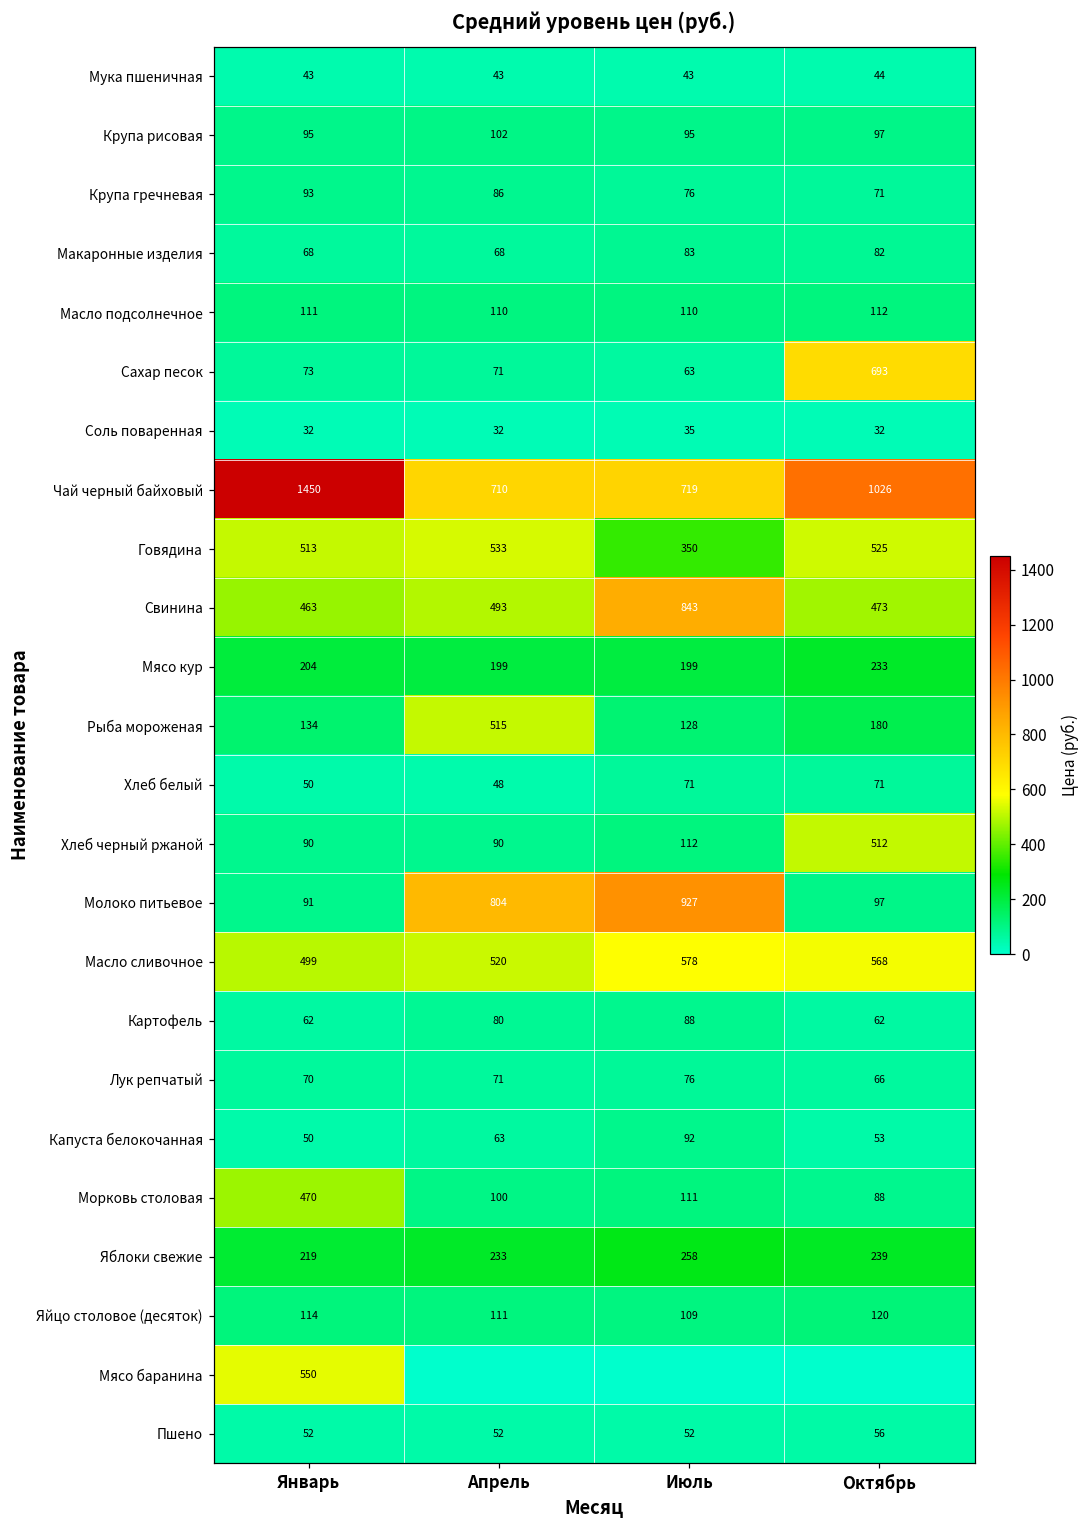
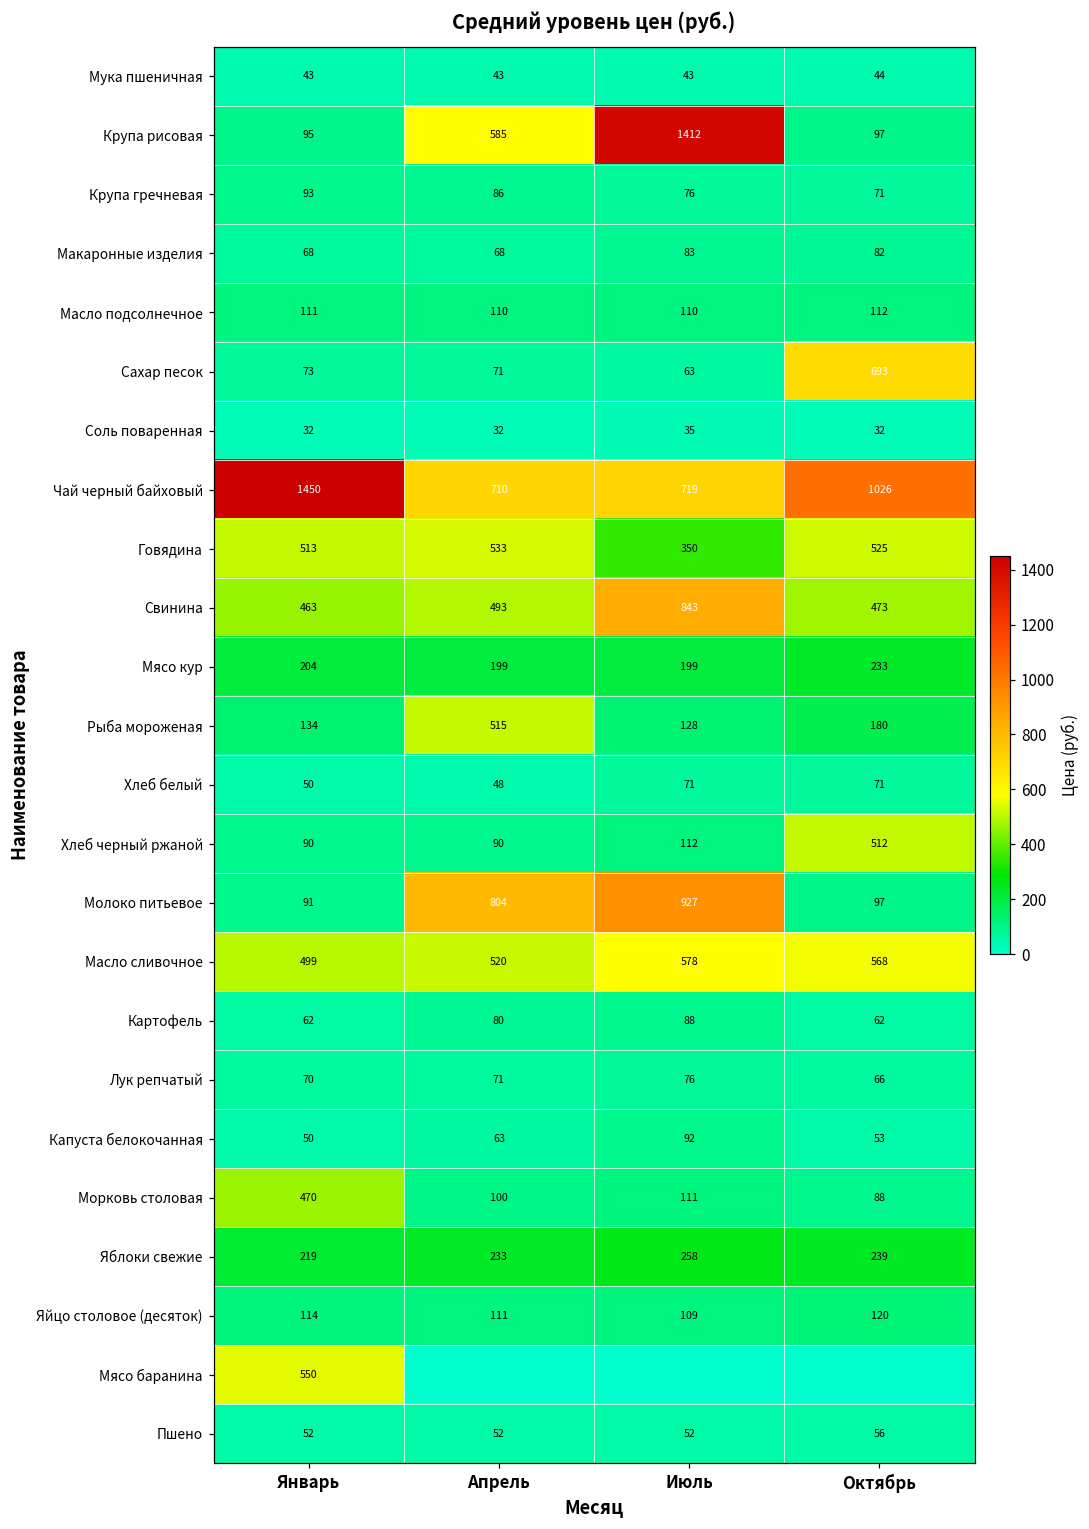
  {
    "Мука пшеничная": {
      "Январь": 43,
      "Апрель": 43,
      "Июль": 43,
      "Октябрь": 44
    },
    "Крупа рисовая": {
      "Январь": 95,
-     "Апрель": 102,
-     "Июль": 95,
+     "Апрель": 585,
+     "Июль": 1412,
      "Октябрь": 97
    },
    "Крупа гречневая": {
      "Январь": 93,
      "Апрель": 86,
      "Июль": 76,
      "Октябрь": 71
    },
    "Макаронные изделия": {
      "Январь": 68,
      "Апрель": 68,
      "Июль": 83,
      "Октябрь": 82
    },
    "Масло подсолнечное": {
      "Январь": 111,
      "Апрель": 110,
      "Июль": 110,
      "Октябрь": 112
    },
    "Сахар песок": {
      "Январь": 73,
      "Апрель": 71,
      "Июль": 63,
      "Октябрь": 693
    },
    "Соль поваренная": {
      "Январь": 32,
      "Апрель": 32,
      "Июль": 35,
      "Октябрь": 32
    },
    "Чай черный байховый": {
      "Январь": 1450,
      "Апрель": 710,
      "Июль": 719,
      "Октябрь": 1026
    },
    "Говядина": {
      "Январь": 513,
      "Апрель": 533,
      "Июль": 350,
      "Октябрь": 525
    },
    "Свинина": {
      "Январь": 463,
      "Апрель": 493,
      "Июль": 843,
      "Октябрь": 473
    },
    "Мясо кур": {
      "Январь": 204,
      "Апрель": 199,
      "Июль": 199,
      "Октябрь": 233
    },
    "Рыба мороженая": {
      "Январь": 134,
      "Апрель": 515,
      "Июль": 128,
      "Октябрь": 180
    },
    "Хлеб белый": {
      "Январь": 50,
      "Апрель": 48,
      "Июль": 71,
      "Октябрь": 71
    },
    "Хлеб черный ржаной": {
      "Январь": 90,
      "Апрель": 90,
      "Июль": 112,
      "Октябрь": 512
    },
    "Молоко питьевое": {
      "Январь": 91,
      "Апрель": 804,
      "Июль": 927,
      "Октябрь": 97
    },
    "Масло сливочное": {
      "Январь": 499,
      "Апрель": 520,
      "Июль": 578,
      "Октябрь": 568
    },
    "Картофель": {
      "Январь": 62,
      "Апрель": 80,
      "Июль": 88,
      "Октябрь": 62
    },
    "Лук репчатый": {
      "Январь": 70,
      "Апрель": 71,
      "Июль": 76,
      "Октябрь": 66
    },
    "Капуста белокочанная": {
      "Январь": 50,
      "Апрель": 63,
      "Июль": 92,
      "Октябрь": 53
    },
    "Морковь столовая": {
      "Январь": 470,
      "Апрель": 100,
      "Июль": 111,
      "Октябрь": 88
    },
    "Яблоки свежие": {
      "Январь": 219,
      "Апрель": 233,
      "Июль": 258,
      "Октябрь": 239
    },
    "Яйцо столовое (десяток)": {
      "Январь": 114,
      "Апрель": 111,
      "Июль": 109,
      "Октябрь": 120
    },
    "Мясо баранина": {
      "Январь": 550
    },
    "Пшено": {
      "Январь": 52,
      "Апрель": 52,
      "Июль": 52,
      "Октябрь": 56
    }
  }
